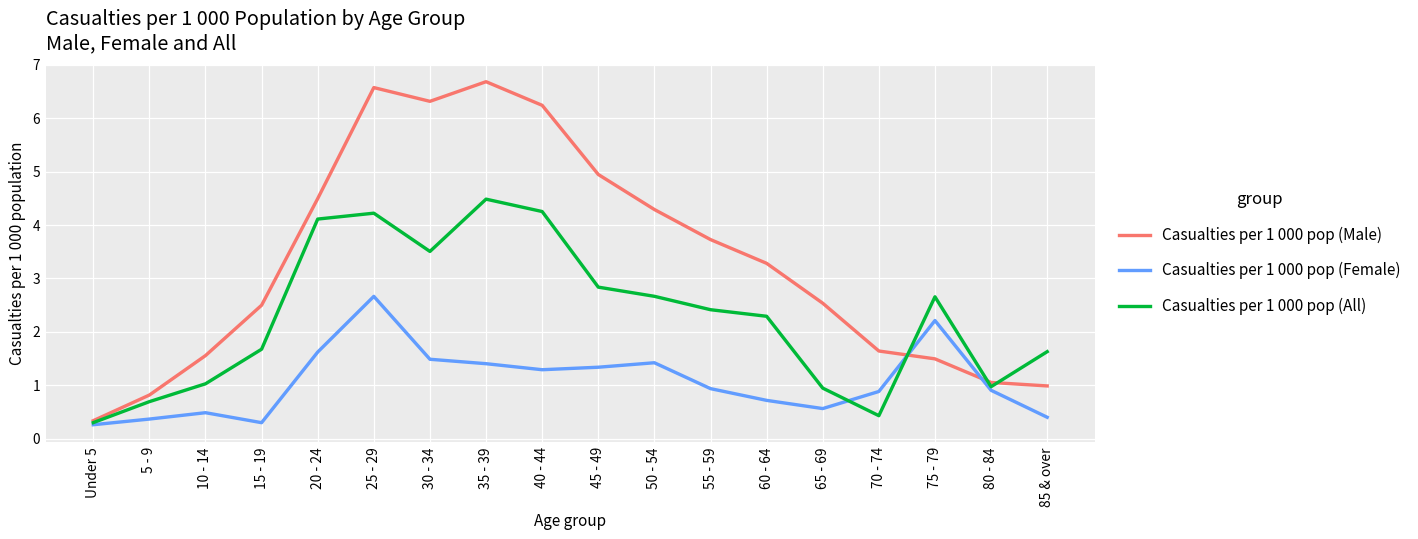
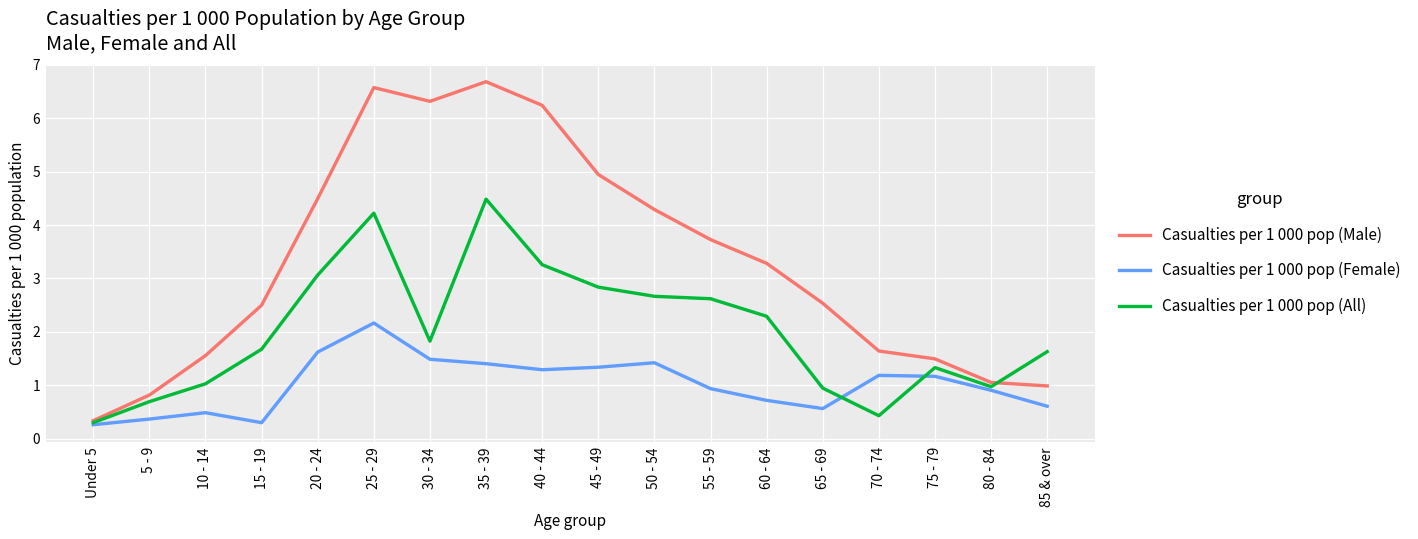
  {
    "Casualties per 1 000 pop (Male)": {
      "5 - 9": 0.8,
      "10 - 14": 1.6,
      "15 - 19": 2.5,
      "20 - 24": 4.5,
      "25 - 29": 6.6,
      "30 - 34": 6.3,
      "35 - 39": 6.7,
      "40 - 44": 6.2,
      "45 - 49": 4.9,
      "50 - 54": 4.3,
      "55 - 59": 3.7,
      "60 - 64": 3.3,
      "65 - 69": 2.5,
      "70 - 74": 1.6,
      "75 - 79": 1.5,
      "80 - 84": 1.1,
      "85 & over": 1.0
    },
    "Casualties per 1 000 pop (Female)": {
      "5 - 9": 0.4,
      "10 - 14": 0.5,
      "15 - 19": 0.3,
      "20 - 24": 1.6,
-     "25 - 29": 2.7,
+     "25 - 29": 2.2,
      "30 - 34": 1.5,
      "35 - 39": 1.4,
      "40 - 44": 1.3,
      "45 - 49": 1.3,
      "50 - 54": 1.4,
      "55 - 59": 0.9,
      "60 - 64": 0.7,
      "65 - 69": 0.6,
-     "70 - 74": 0.9,
-     "75 - 79": 2.2,
+     "70 - 74": 1.2,
+     "75 - 79": 1.2,
      "80 - 84": 0.9,
-     "85 & over": 0.4
+     "85 & over": 0.6
    },
    "Casualties per 1 000 pop (All)": {
      "5 - 9": 0.7,
      "10 - 14": 1.0,
      "15 - 19": 1.7,
-     "20 - 24": 4.1,
+     "20 - 24": 3.1,
      "25 - 29": 4.2,
-     "30 - 34": 3.5,
+     "30 - 34": 1.8,
      "35 - 39": 4.5,
-     "40 - 44": 4.3,
+     "40 - 44": 3.3,
      "45 - 49": 2.8,
      "50 - 54": 2.7,
-     "55 - 59": 2.4,
+     "55 - 59": 2.6,
      "60 - 64": 2.3,
      "65 - 69": 0.9,
      "70 - 74": 0.4,
-     "75 - 79": 2.7,
+     "75 - 79": 1.3,
      "80 - 84": 1.0,
      "85 & over": 1.6
    }
  }
